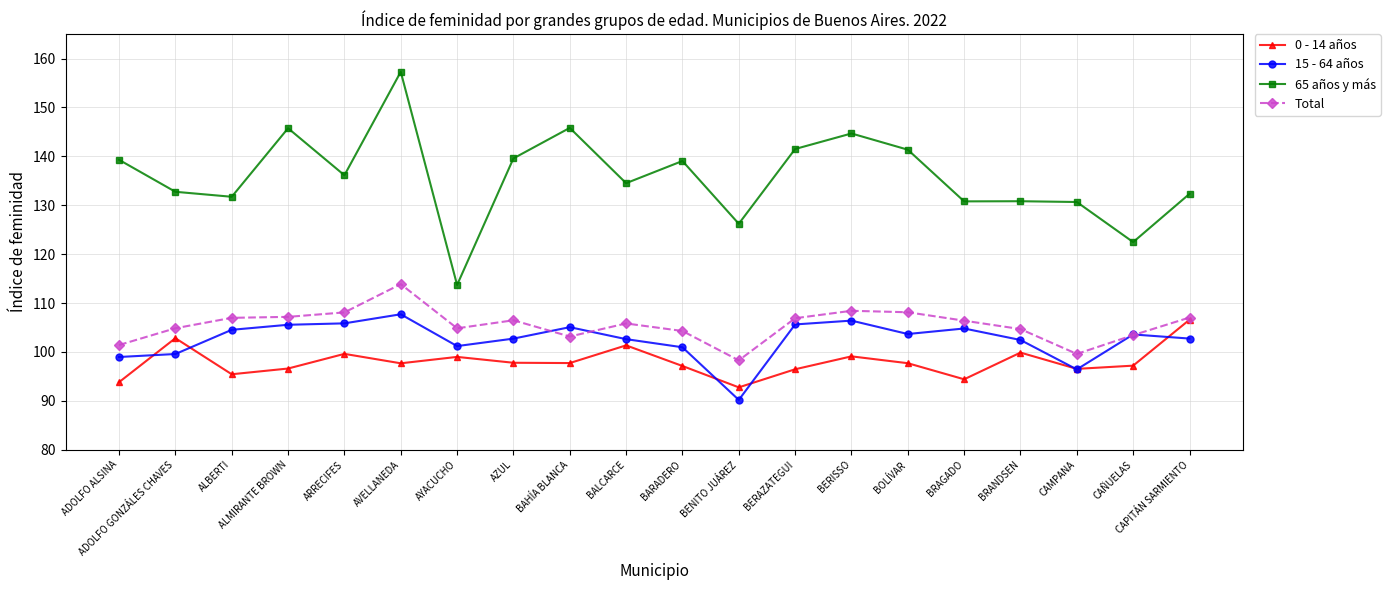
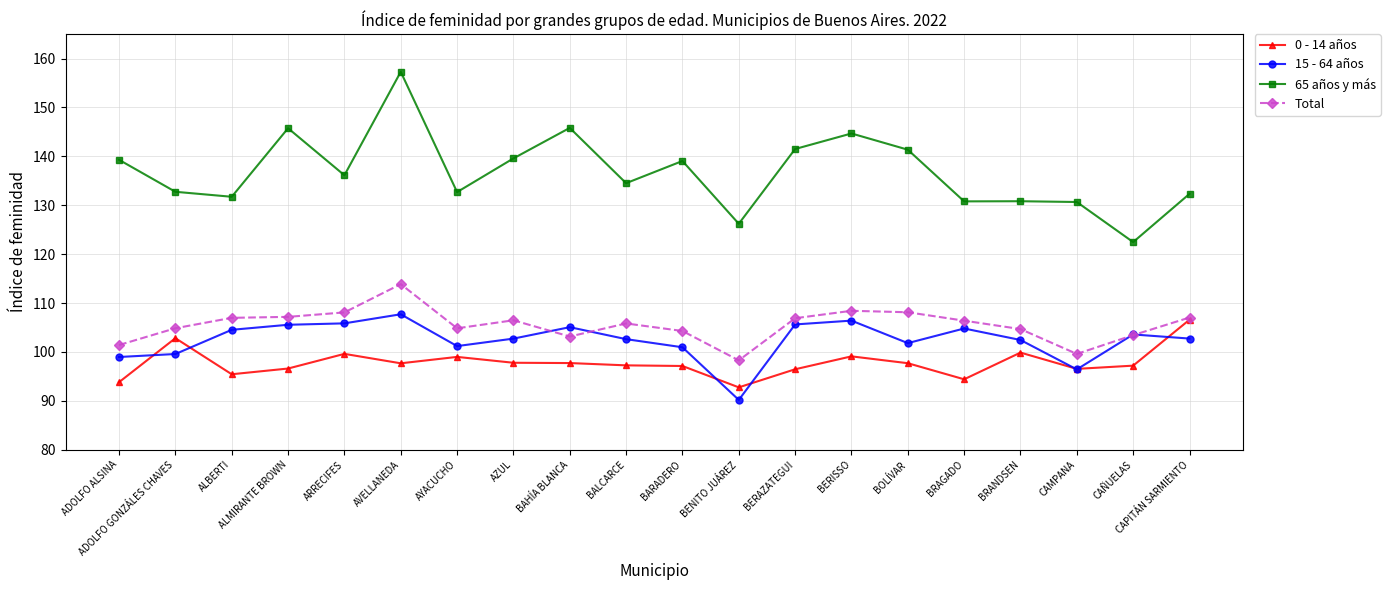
  {
    "0 - 14 años": {
      "ADOLFO ALSINA": 94,
      "ADOLFO GONZÁLES CHAVES": 103,
      "ALBERTI": 95,
      "ALMIRANTE BROWN": 97,
      "ARRECIFES": 100,
      "AVELLANEDA": 98,
      "AYACUCHO": 99,
      "AZUL": 98,
      "BAHÍA BLANCA": 98,
-     "BALCARCE": 101,
+     "BALCARCE": 97,
      "BARADERO": 97,
      "BENITO JUÁREZ": 93,
      "BERAZATEGUI": 96,
      "BERISSO": 99,
      "BOLÍVAR": 98,
      "BRAGADO": 94,
      "BRANDSEN": 100,
      "CAÑUELAS": 97
    },
    "15 - 64 años": {
      "ADOLFO ALSINA": 99,
      "ADOLFO GONZÁLES CHAVES": 100,
      "ALBERTI": 105,
      "ALMIRANTE BROWN": 106,
      "ARRECIFES": 106,
      "AVELLANEDA": 108,
      "AYACUCHO": 101,
      "AZUL": 103,
      "BAHÍA BLANCA": 105,
      "BALCARCE": 103,
      "BARADERO": 101,
      "BENITO JUÁREZ": 90,
      "BERAZATEGUI": 106,
      "BERISSO": 106,
-     "BOLÍVAR": 104,
+     "BOLÍVAR": 102,
      "BRAGADO": 105,
      "BRANDSEN": 102,
      "CAPITÁN SARMIENTO": 103
    },
    "65 años y más": {
      "ADOLFO ALSINA": 139,
      "ADOLFO GONZÁLES CHAVES": 133,
      "ALBERTI": 132,
      "ALMIRANTE BROWN": 146,
      "ARRECIFES": 136,
      "AVELLANEDA": 157,
-     "AYACUCHO": 114,
+     "AYACUCHO": 133,
      "AZUL": 140,
      "BAHÍA BLANCA": 146,
      "BALCARCE": 135,
      "BARADERO": 139,
      "BENITO JUÁREZ": 126,
      "BERAZATEGUI": 142,
      "BERISSO": 145,
      "BOLÍVAR": 141,
      "BRAGADO": 131,
      "BRANDSEN": 131,
      "CAMPANA": 131,
      "CAÑUELAS": 122,
      "CAPITÁN SARMIENTO": 132
    },
    "Total": {
      "ADOLFO ALSINA": 101,
      "ADOLFO GONZÁLES CHAVES": 105,
      "ALBERTI": 107,
      "ALMIRANTE BROWN": 107,
      "ARRECIFES": 108,
      "AVELLANEDA": 114,
      "AYACUCHO": 105,
      "AZUL": 106,
      "BAHÍA BLANCA": 103,
      "BALCARCE": 106,
      "BARADERO": 104,
      "BENITO JUÁREZ": 98,
      "BERAZATEGUI": 107,
      "BERISSO": 108,
      "BOLÍVAR": 108,
      "BRAGADO": 106,
      "BRANDSEN": 105,
      "CAMPANA": 100
    }
  }
